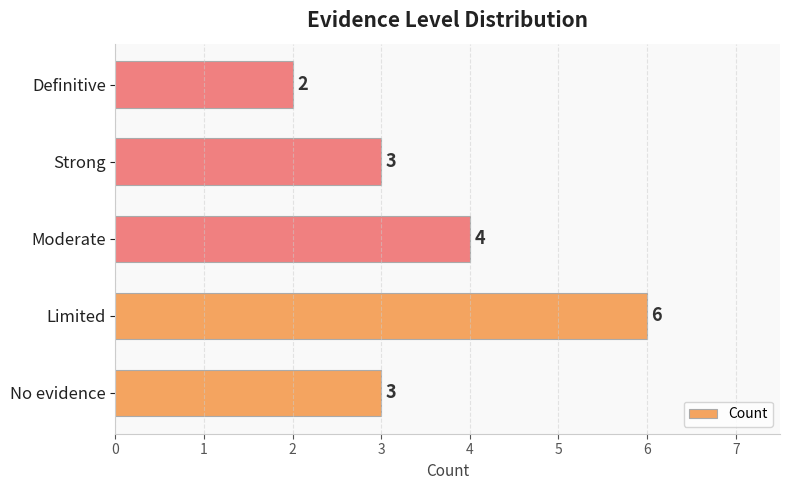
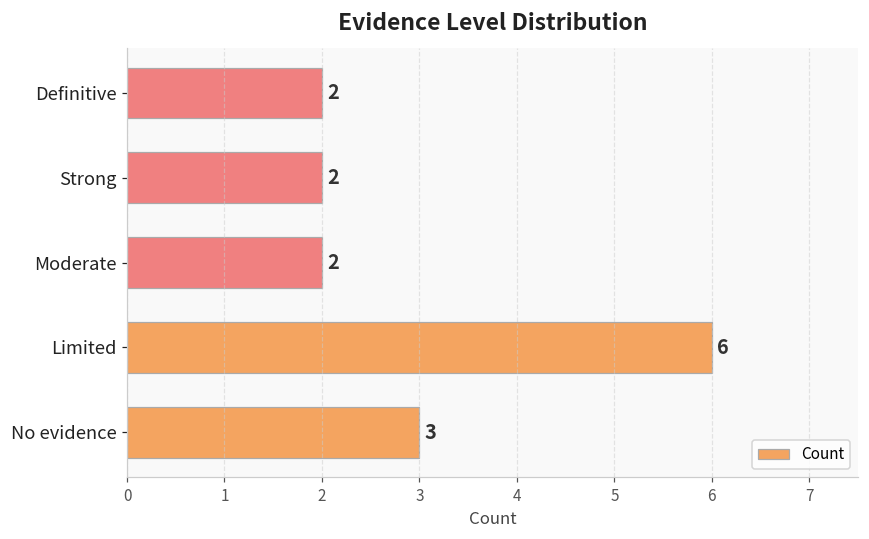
  {
    "Definitive": 2,
-   "Strong": 3,
-   "Moderate": 4,
+   "Strong": 2,
+   "Moderate": 2,
    "Limited": 6,
    "No evidence": 3
  }
